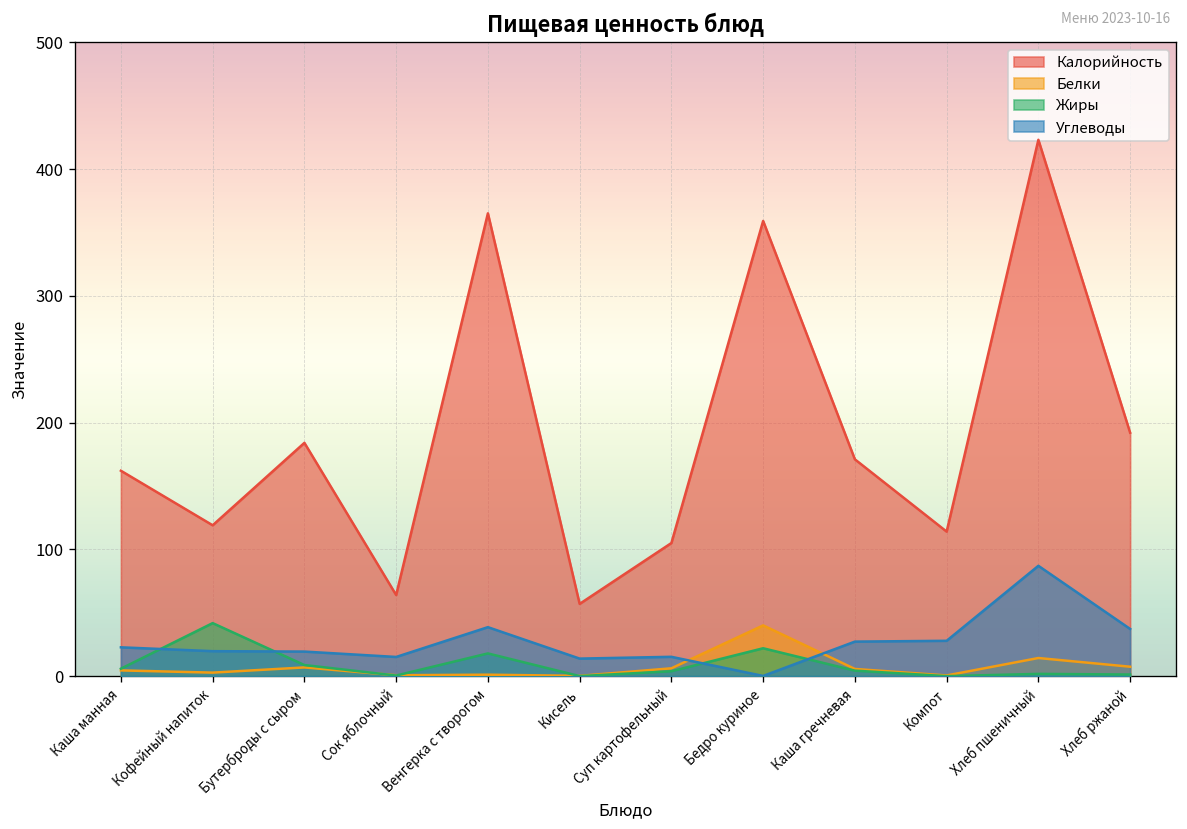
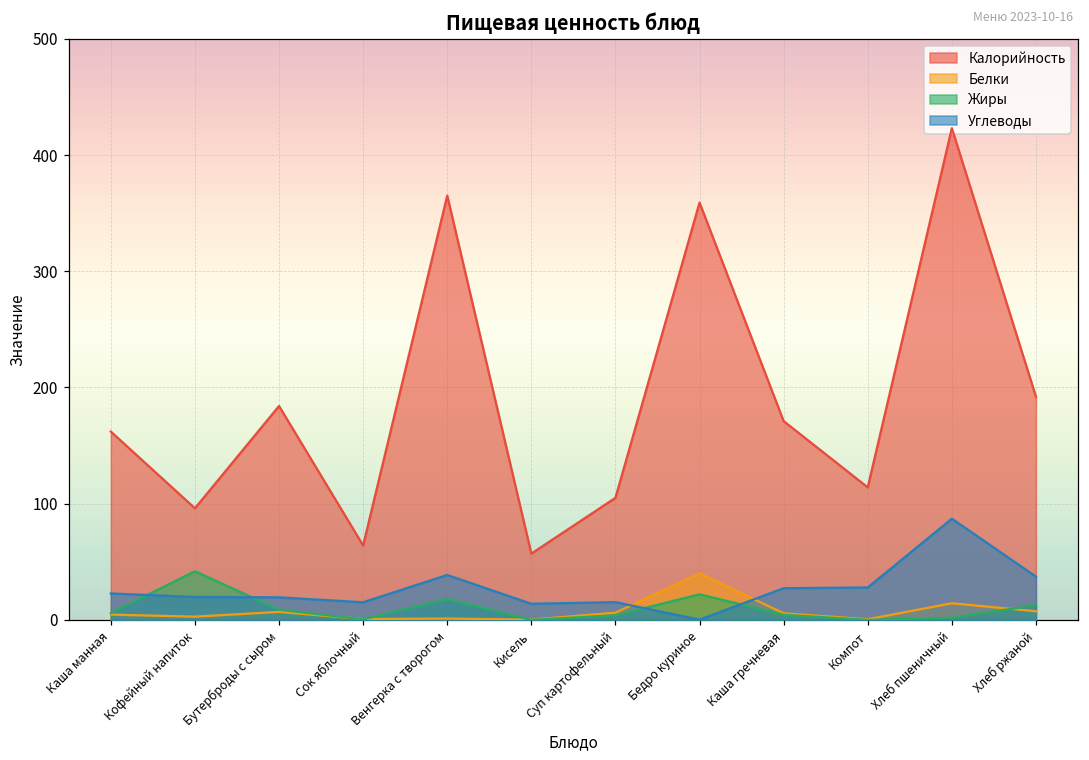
  {
    "Калорийность": {
      "Каша манная": 162,
-     "Кофейный напиток": 119,
+     "Кофейный напиток": 96,
      "Бутерброды с сыром": 184,
      "Сок яблочный": 64,
      "Венгерка с творогом": 365,
      "Кисель": 57,
      "Суп картофельный": 105,
      "Бедро куриное": 359,
      "Каша гречневая": 171,
      "Компот": 114,
      "Хлеб ржаной": 192
    },
    "Белки": {
      "Кофейный напиток": 3,
      "Венгерка с творогом": 1,
      "Бедро куриное": 40,
      "Хлеб пшеничный": 14,
      "Хлеб ржаной": 7
    },
    "Жиры": {
      "Кофейный напиток": 42,
      "Венгерка с творогом": 18,
      "Бедро куриное": 22,
      "Хлеб пшеничный": 2,
-     "Хлеб ржаной": 1
+     "Хлеб ржаной": 13
    },
    "Углеводы": {
      "Каша манная": 23,
      "Кофейный напиток": 20,
      "Бутерброды с сыром": 19,
      "Сок яблочный": 15,
      "Венгерка с творогом": 39,
      "Кисель": 14,
      "Суп картофельный": 15,
      "Бедро куриное": 0,
      "Каша гречневая": 27,
      "Компот": 28,
      "Хлеб пшеничный": 87,
      "Хлеб ржаной": 37
    }
  }
